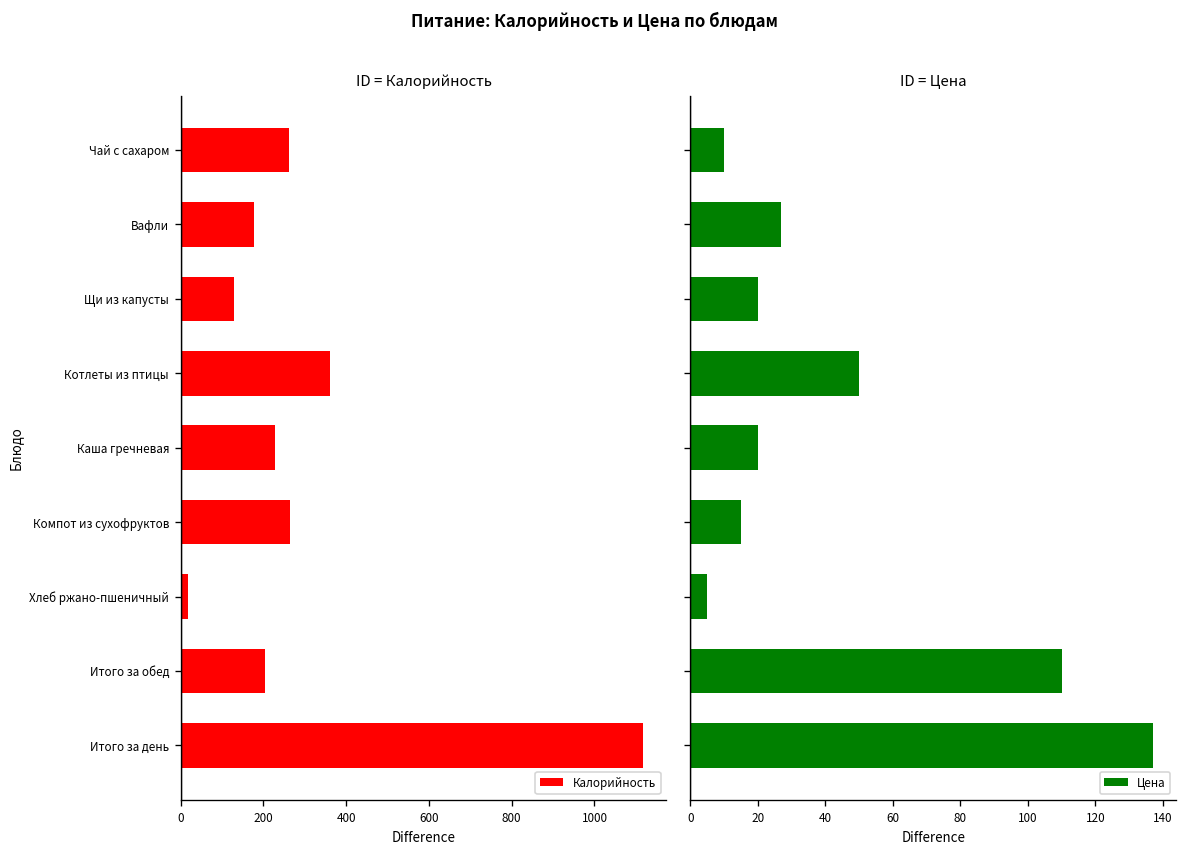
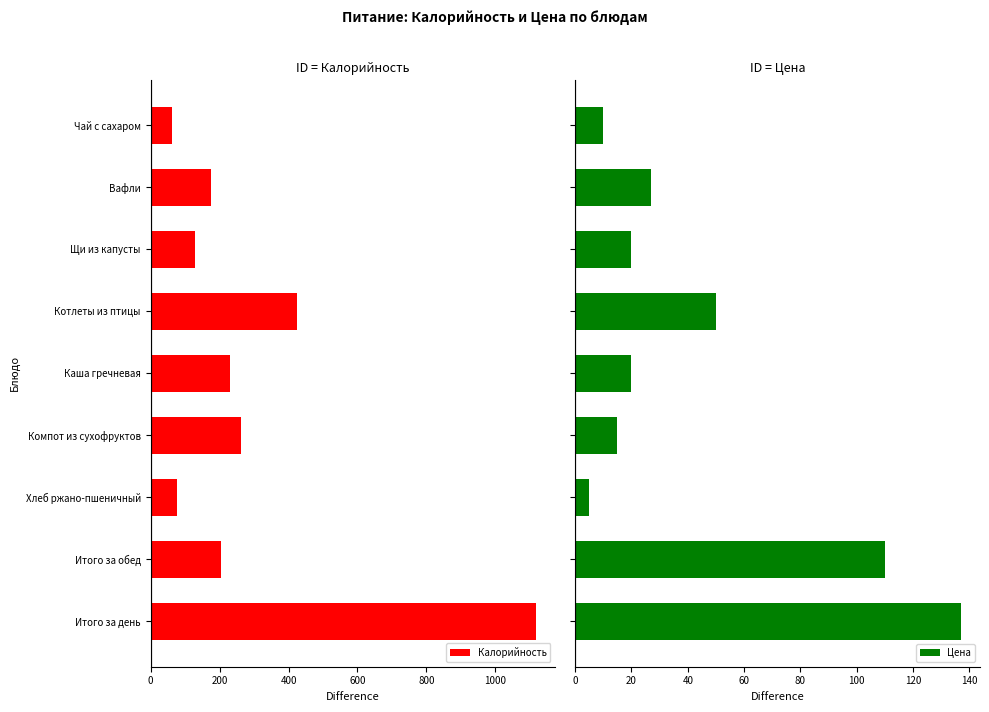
  {
    "ID = Калорийность": {
-     "Чай с сахаром": 260,
+     "Чай с сахаром": 60,
      "Вафли": 180,
      "Щи из капусты": 130,
-     "Котлеты из птицы": 360,
+     "Котлеты из птицы": 420,
      "Каша гречневая": 230,
      "Компот из сухофруктов": 260,
-     "Хлеб ржано-пшеничный": 20,
+     "Хлеб ржано-пшеничный": 80,
      "Итого за обед": 200,
      "Итого за день": 1120
    }
  }
